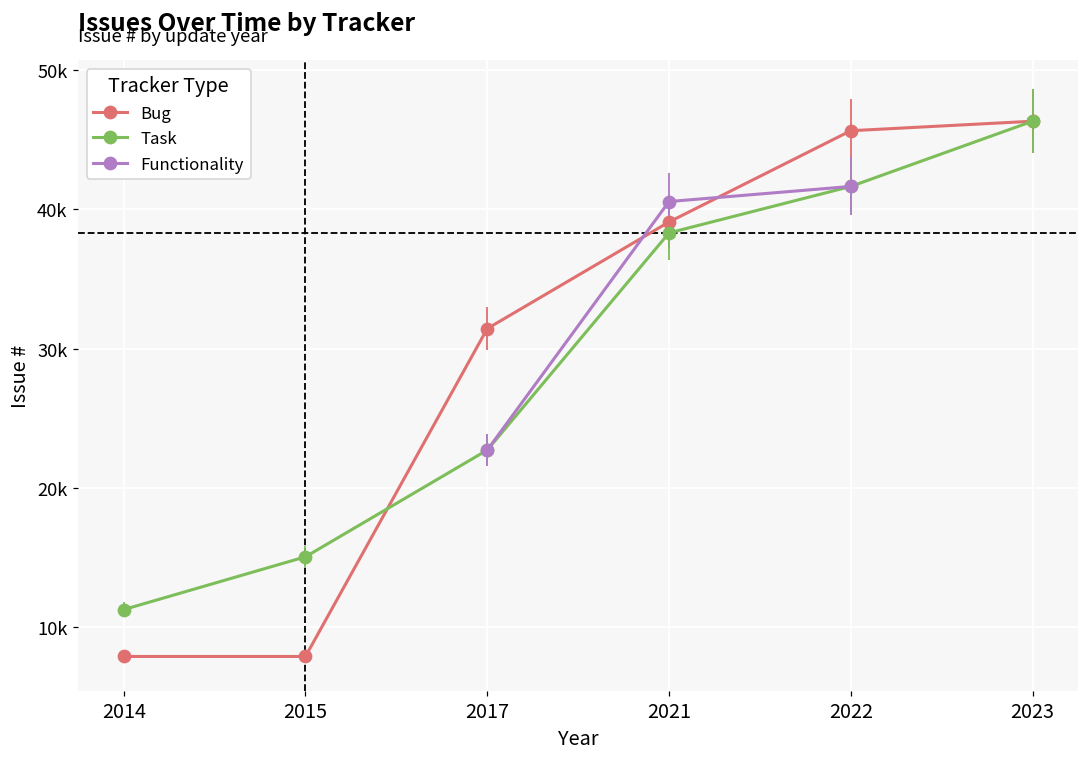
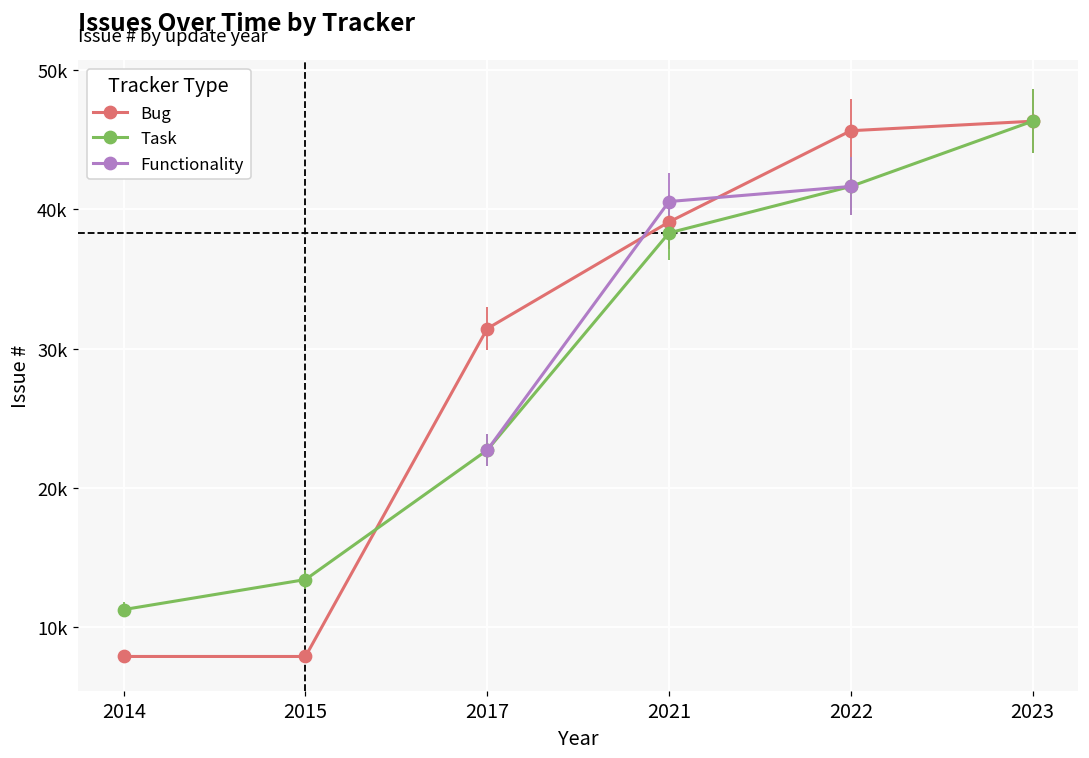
  {
    "Bug": {
      "2014": 7900,
      "2015": 7900,
      "2017": 31400,
      "2021": 39100,
      "2022": 45700
    },
    "Task": {
      "2014": 11200,
-     "2015": 15000,
+     "2015": 13400,
      "2021": 38300
    },
    "Functionality": {
      "2021": 40600
    }
  }
